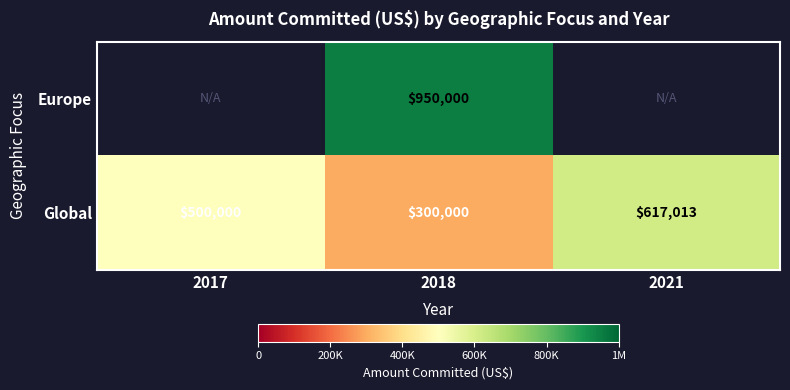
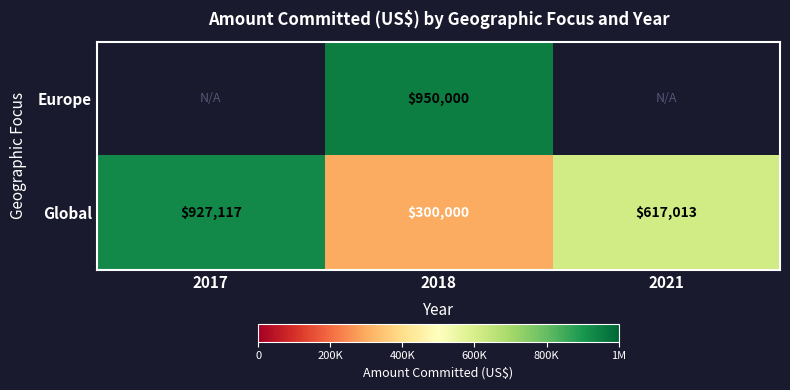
  {
    "Europe": {
      "2018": "$950,000"
    },
    "Global": {
-     "2017": "$500,000",
+     "2017": "$927,117",
      "2018": "$300,000",
      "2021": "$617,013"
    }
  }
